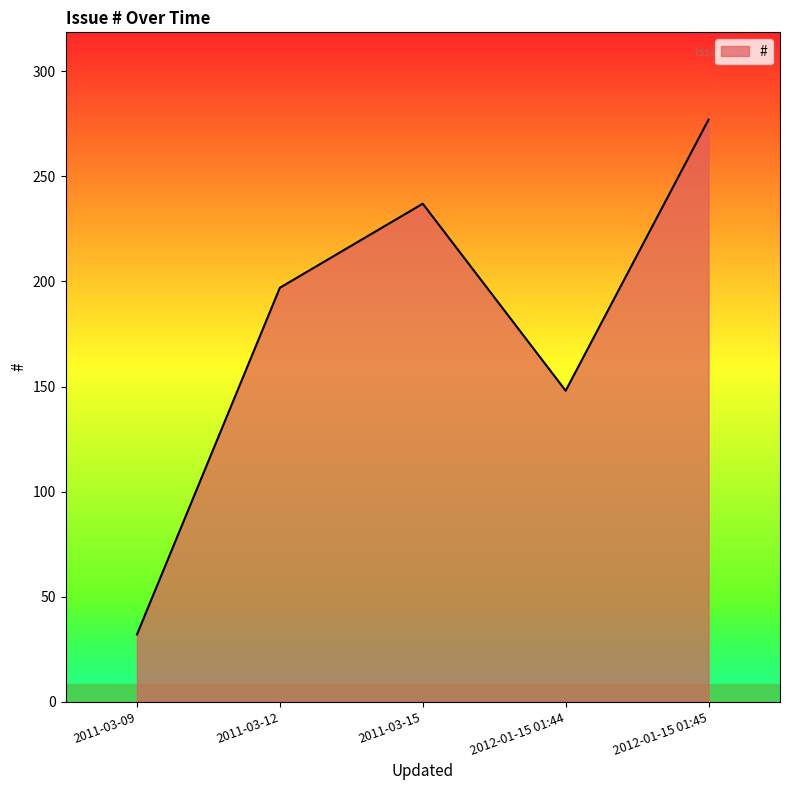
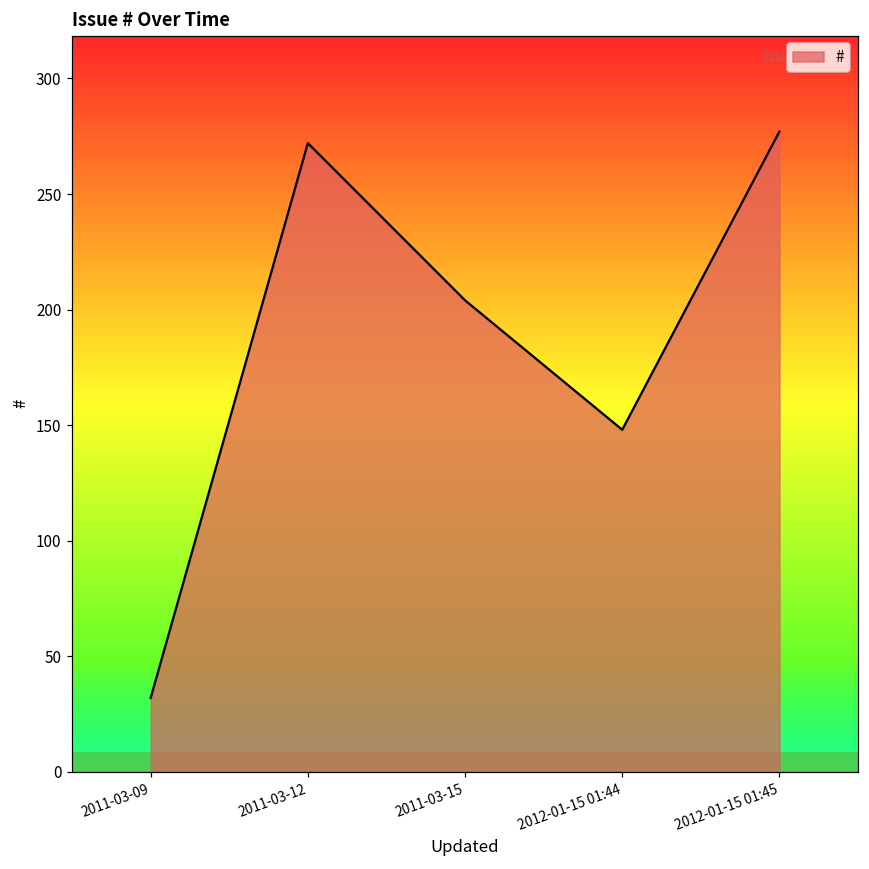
  {
    "2011-03-09": 32,
-   "2011-03-12": 197,
-   "2011-03-15": 237,
+   "2011-03-12": 272,
+   "2011-03-15": 204,
    "2012-01-15 01:44": 148,
    "2012-01-15 01:45": 277
  }
